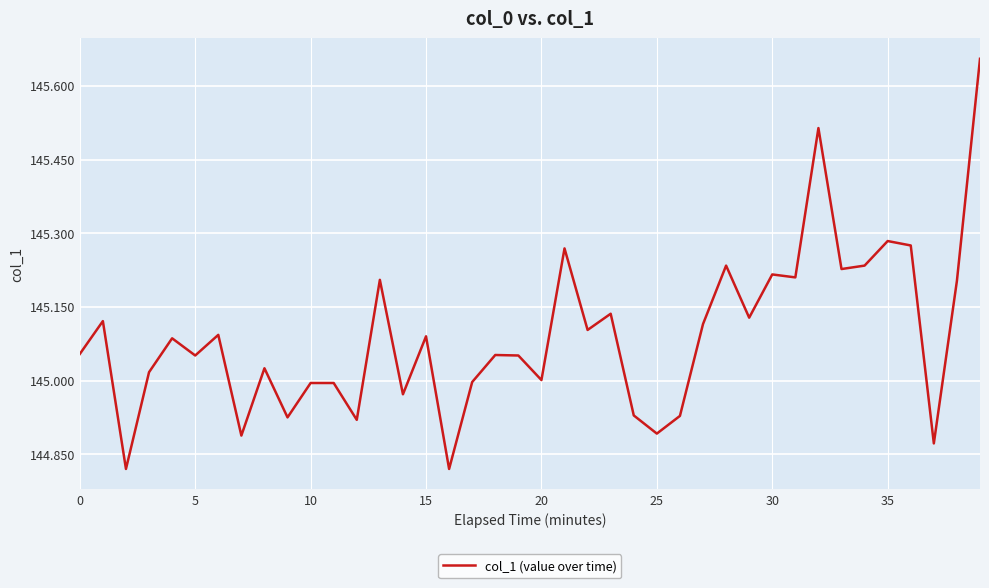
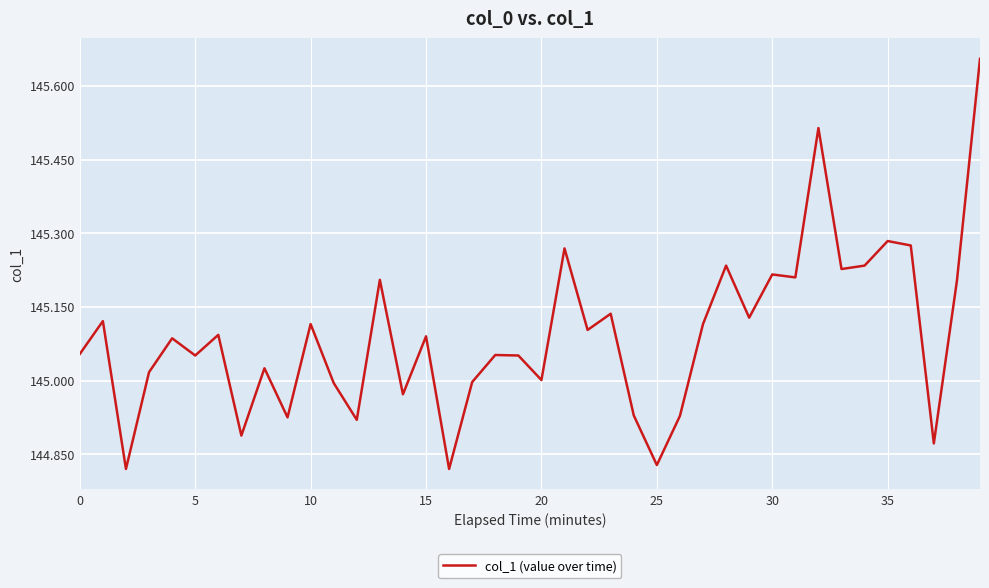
  {
    "0": 145.05,
    "5": 145.05,
-   "10": 145.00,
+   "10": 145.12,
    "15": 145.09,
    "20": 145.00,
-   "25": 144.89,
+   "25": 144.83,
    "30": 145.22,
    "35": 145.28
  }
